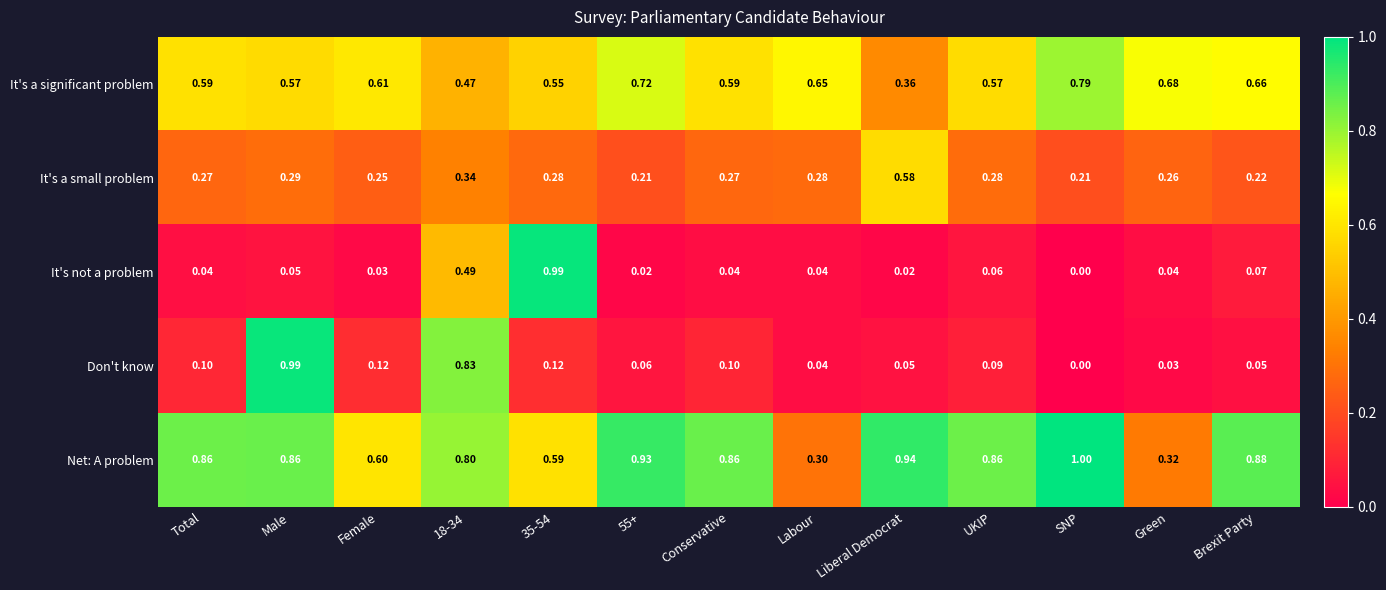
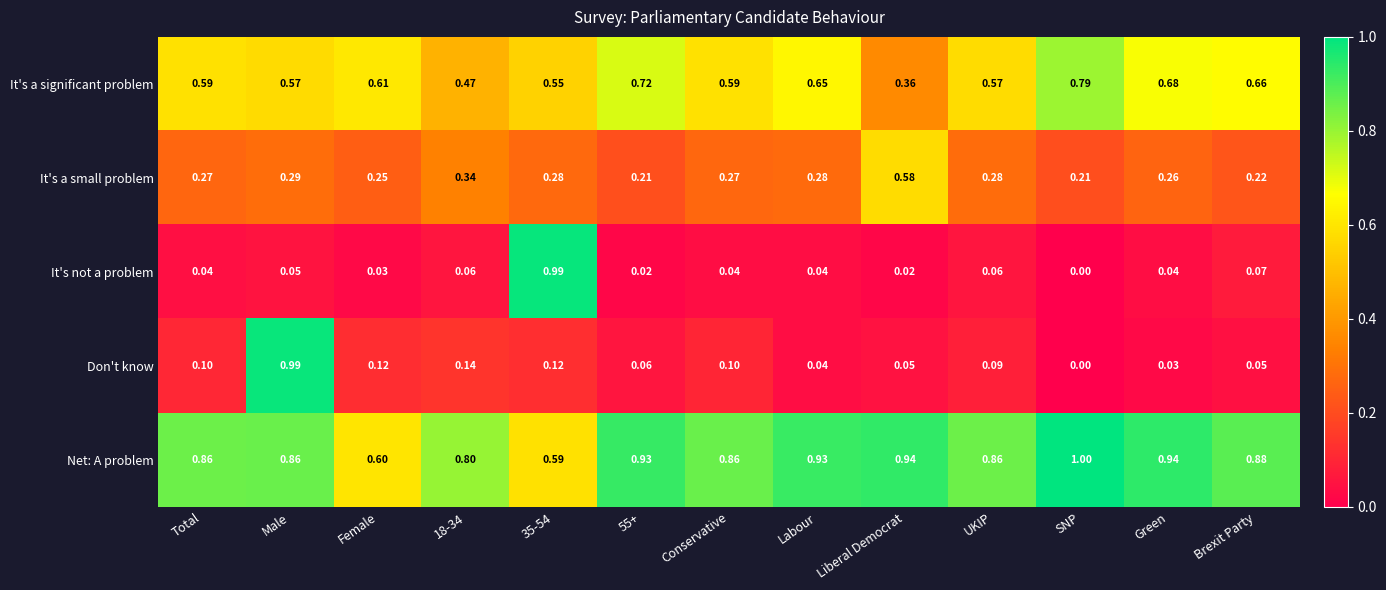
  {
    "It's a significant problem": {
      "Total": 0.59,
      "Male": 0.57,
      "Female": 0.61,
      "18-34": 0.47,
      "35-54": 0.55,
      "55+": 0.72,
      "Conservative": 0.59,
      "Labour": 0.65,
      "Liberal Democrat": 0.36,
      "UKIP": 0.57,
      "SNP": 0.79,
      "Green": 0.68,
      "Brexit Party": 0.66
    },
    "It's a small problem": {
      "Total": 0.27,
      "Male": 0.29,
      "Female": 0.25,
      "18-34": 0.34,
      "35-54": 0.28,
      "55+": 0.21,
      "Conservative": 0.27,
      "Labour": 0.28,
      "Liberal Democrat": 0.58,
      "UKIP": 0.28,
      "SNP": 0.21,
      "Green": 0.26,
      "Brexit Party": 0.22
    },
    "It's not a problem": {
      "Total": 0.04,
      "Male": 0.05,
      "Female": 0.03,
-     "18-34": 0.49,
+     "18-34": 0.06,
      "35-54": 0.99,
      "55+": 0.02,
      "Conservative": 0.04,
      "Labour": 0.04,
      "Liberal Democrat": 0.02,
      "UKIP": 0.06,
      "SNP": 0.00,
      "Green": 0.04,
      "Brexit Party": 0.07
    },
    "Don't know": {
      "Total": 0.10,
      "Male": 0.99,
      "Female": 0.12,
-     "18-34": 0.83,
+     "18-34": 0.14,
      "35-54": 0.12,
      "55+": 0.06,
      "Conservative": 0.10,
      "Labour": 0.04,
      "Liberal Democrat": 0.05,
      "UKIP": 0.09,
      "SNP": 0.00,
      "Green": 0.03,
      "Brexit Party": 0.05
    },
    "Net: A problem": {
      "Total": 0.86,
      "Male": 0.86,
      "Female": 0.60,
      "18-34": 0.80,
      "35-54": 0.59,
      "55+": 0.93,
      "Conservative": 0.86,
-     "Labour": 0.30,
+     "Labour": 0.93,
      "Liberal Democrat": 0.94,
      "UKIP": 0.86,
      "SNP": 1.00,
-     "Green": 0.32,
+     "Green": 0.94,
      "Brexit Party": 0.88
    }
  }
